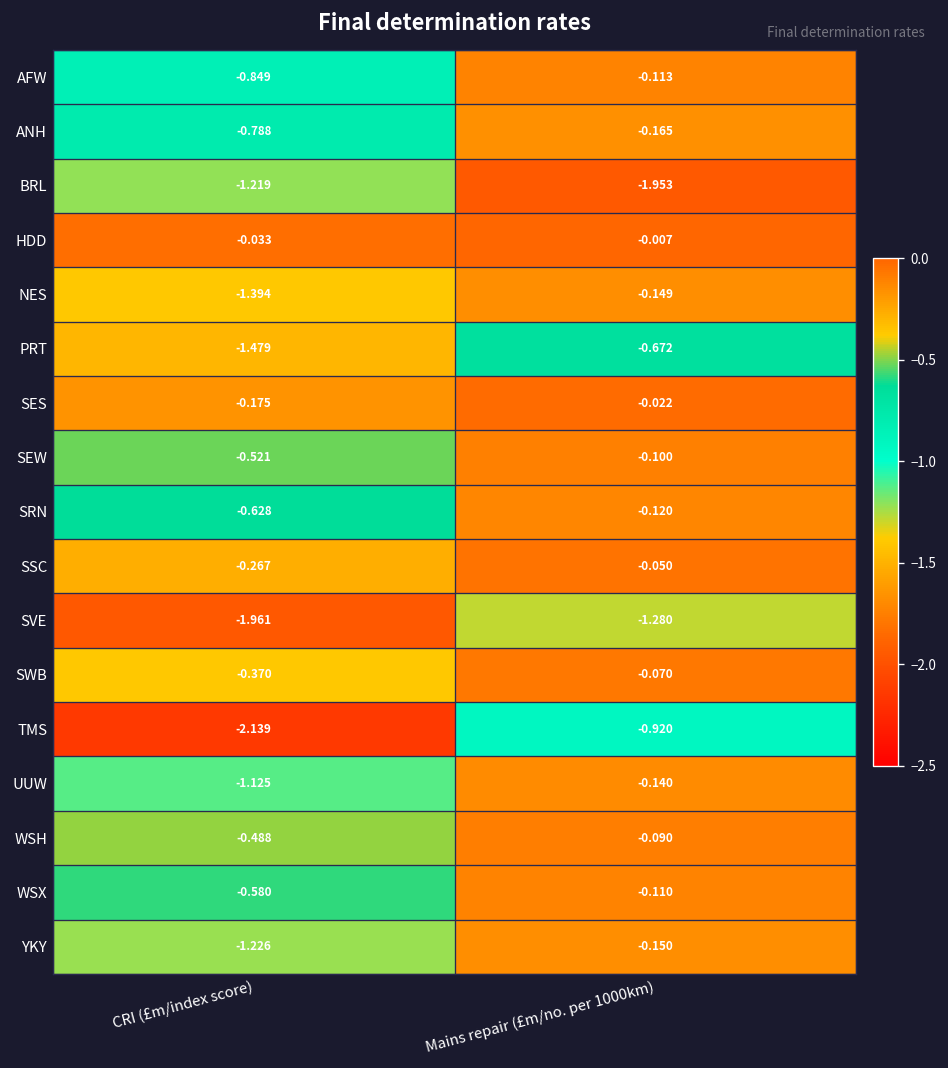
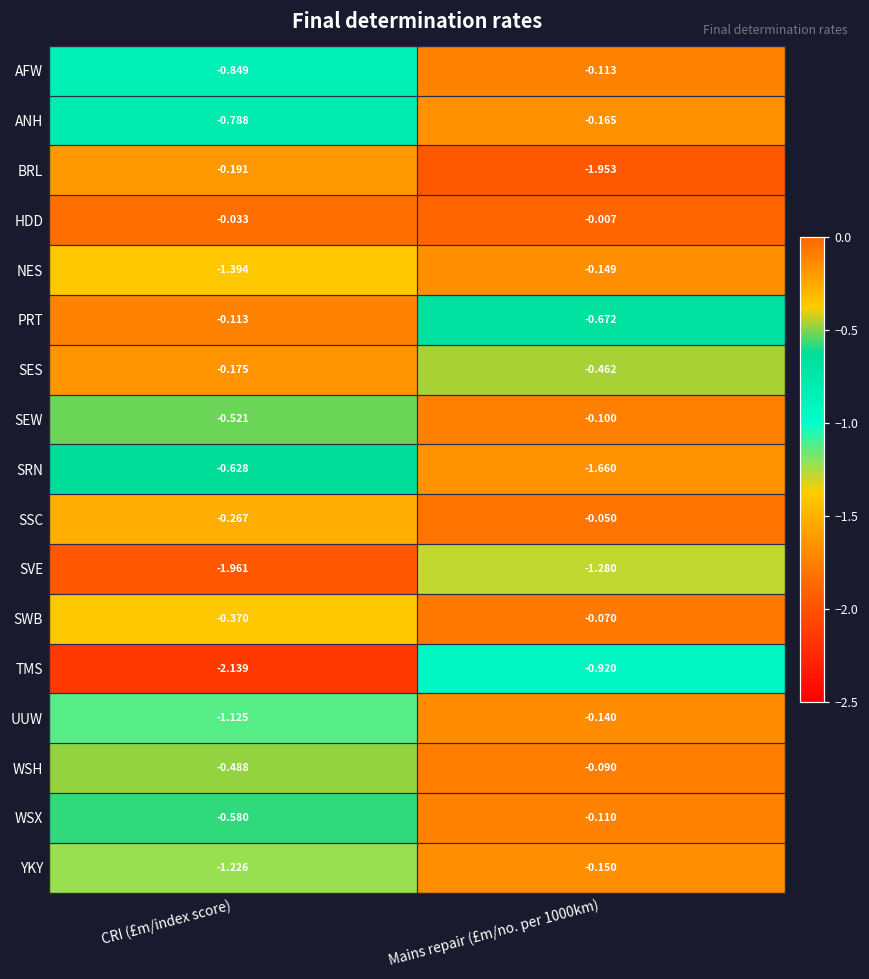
  {
    "AFW": {
      "CRI (£m/index score)": -0.849,
      "Mains repair (£m/no. per 1000km)": -0.113
    },
    "ANH": {
      "CRI (£m/index score)": -0.788,
      "Mains repair (£m/no. per 1000km)": -0.165
    },
    "BRL": {
-     "CRI (£m/index score)": -1.219,
+     "CRI (£m/index score)": -0.191,
      "Mains repair (£m/no. per 1000km)": -1.953
    },
    "HDD": {
      "CRI (£m/index score)": -0.033,
      "Mains repair (£m/no. per 1000km)": -0.007
    },
    "NES": {
      "CRI (£m/index score)": -1.394,
      "Mains repair (£m/no. per 1000km)": -0.149
    },
    "PRT": {
-     "CRI (£m/index score)": -1.479,
+     "CRI (£m/index score)": -0.113,
      "Mains repair (£m/no. per 1000km)": -0.672
    },
    "SES": {
      "CRI (£m/index score)": -0.175,
-     "Mains repair (£m/no. per 1000km)": -0.022
+     "Mains repair (£m/no. per 1000km)": -0.462
    },
    "SEW": {
      "CRI (£m/index score)": -0.521,
      "Mains repair (£m/no. per 1000km)": -0.100
    },
    "SRN": {
      "CRI (£m/index score)": -0.628,
-     "Mains repair (£m/no. per 1000km)": -0.120
+     "Mains repair (£m/no. per 1000km)": -1.660
    },
    "SSC": {
      "CRI (£m/index score)": -0.267,
      "Mains repair (£m/no. per 1000km)": -0.050
    },
    "SVE": {
      "CRI (£m/index score)": -1.961,
      "Mains repair (£m/no. per 1000km)": -1.280
    },
    "SWB": {
      "CRI (£m/index score)": -0.370,
      "Mains repair (£m/no. per 1000km)": -0.070
    },
    "TMS": {
      "CRI (£m/index score)": -2.139,
      "Mains repair (£m/no. per 1000km)": -0.920
    },
    "UUW": {
      "CRI (£m/index score)": -1.125,
      "Mains repair (£m/no. per 1000km)": -0.140
    },
    "WSH": {
      "CRI (£m/index score)": -0.488,
      "Mains repair (£m/no. per 1000km)": -0.090
    },
    "WSX": {
      "CRI (£m/index score)": -0.580,
      "Mains repair (£m/no. per 1000km)": -0.110
    },
    "YKY": {
      "CRI (£m/index score)": -1.226,
      "Mains repair (£m/no. per 1000km)": -0.150
    }
  }
